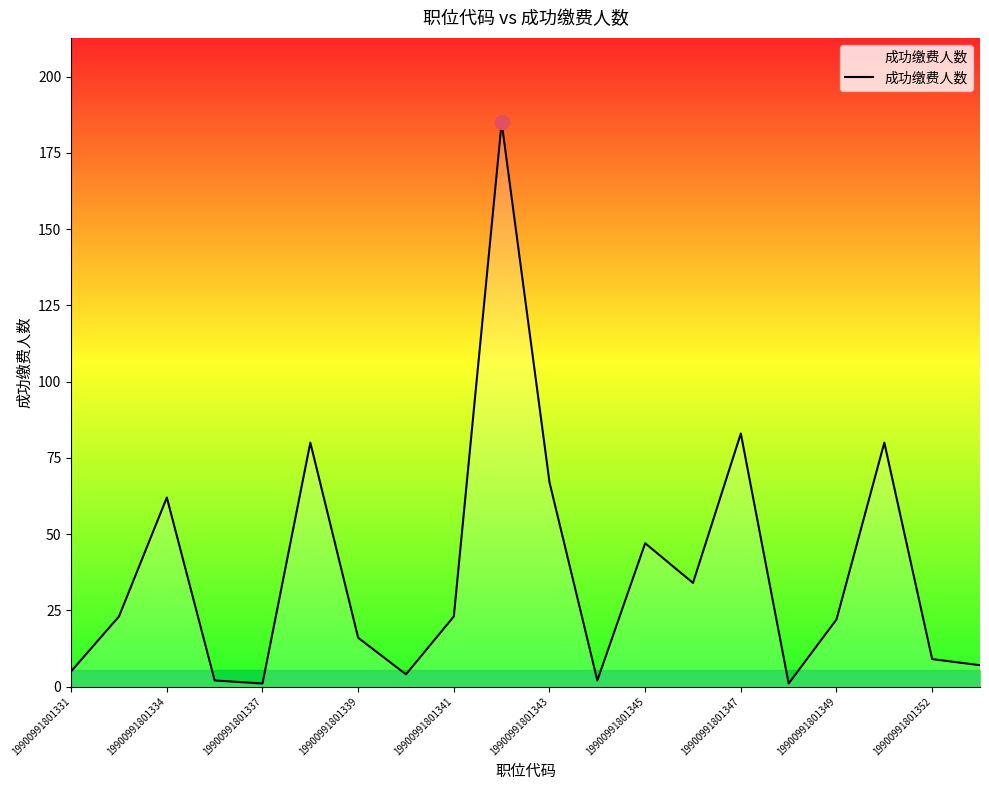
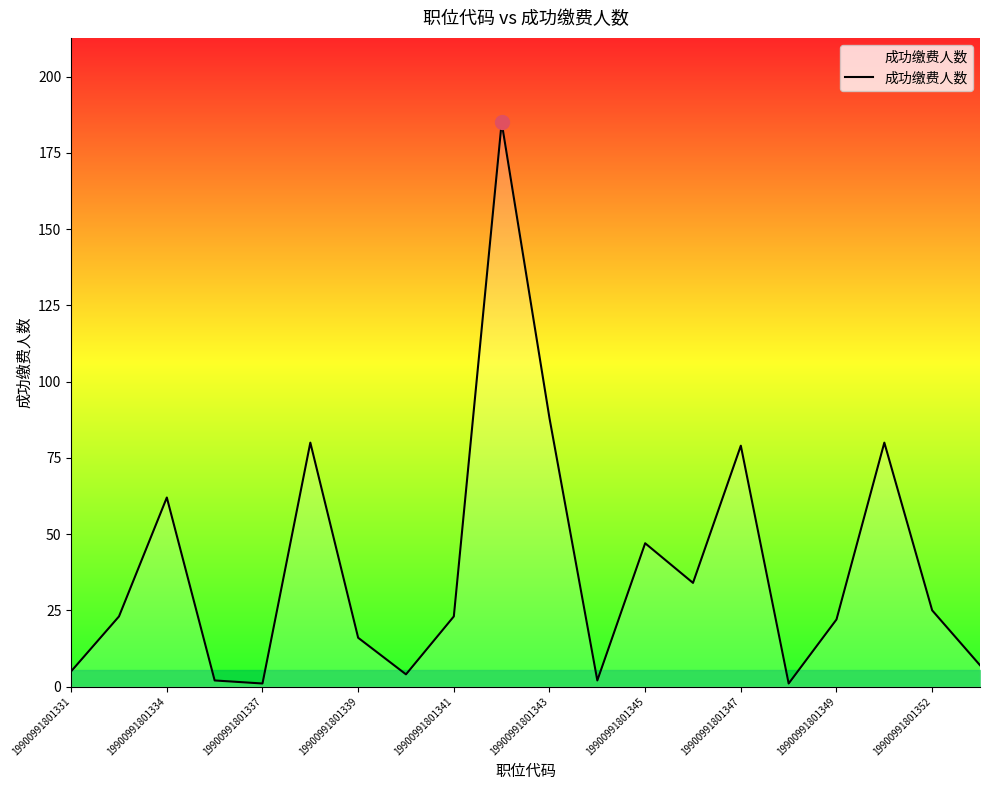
  {
    "成功缴费人数": {
      "19900991801334": 62,
      "19900991801337": 1,
      "19900991801339": 16,
      "19900991801341": 23,
-     "19900991801343": 67,
+     "19900991801343": 88,
      "19900991801345": 47,
-     "19900991801347": 83,
+     "19900991801347": 79,
      "19900991801349": 22,
-     "19900991801352": 9
+     "19900991801352": 25
    }
  }
